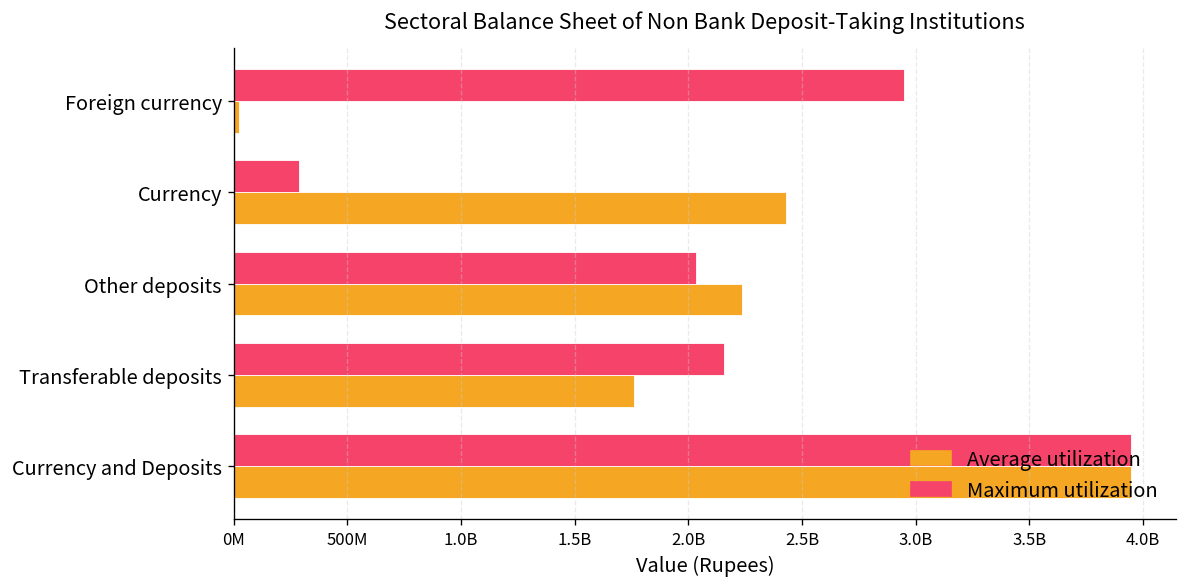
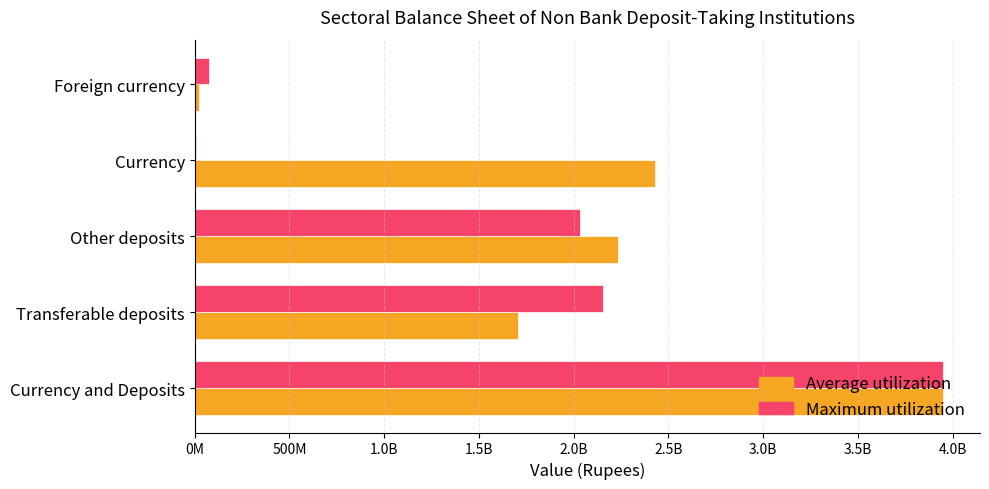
  {
    "Average utilization": {
      "Foreign currency": 20000000,
      "Currency": 2430000000,
      "Other deposits": 2240000000,
-     "Transferable deposits": 1760000000,
+     "Transferable deposits": 1710000000,
      "Currency and Deposits": 3950000000
    },
    "Maximum utilization": {
-     "Foreign currency": 2950000000,
-     "Currency": 290000000,
+     "Foreign currency": 70000000,
+     "Currency": 10000000,
      "Other deposits": 2030000000,
      "Transferable deposits": 2160000000,
      "Currency and Deposits": 3950000000
    }
  }
